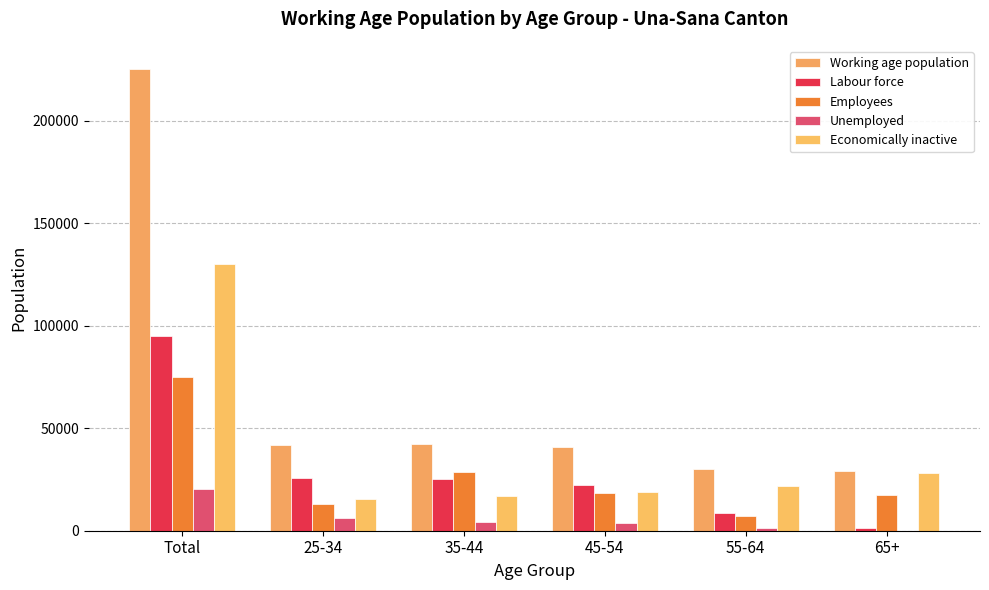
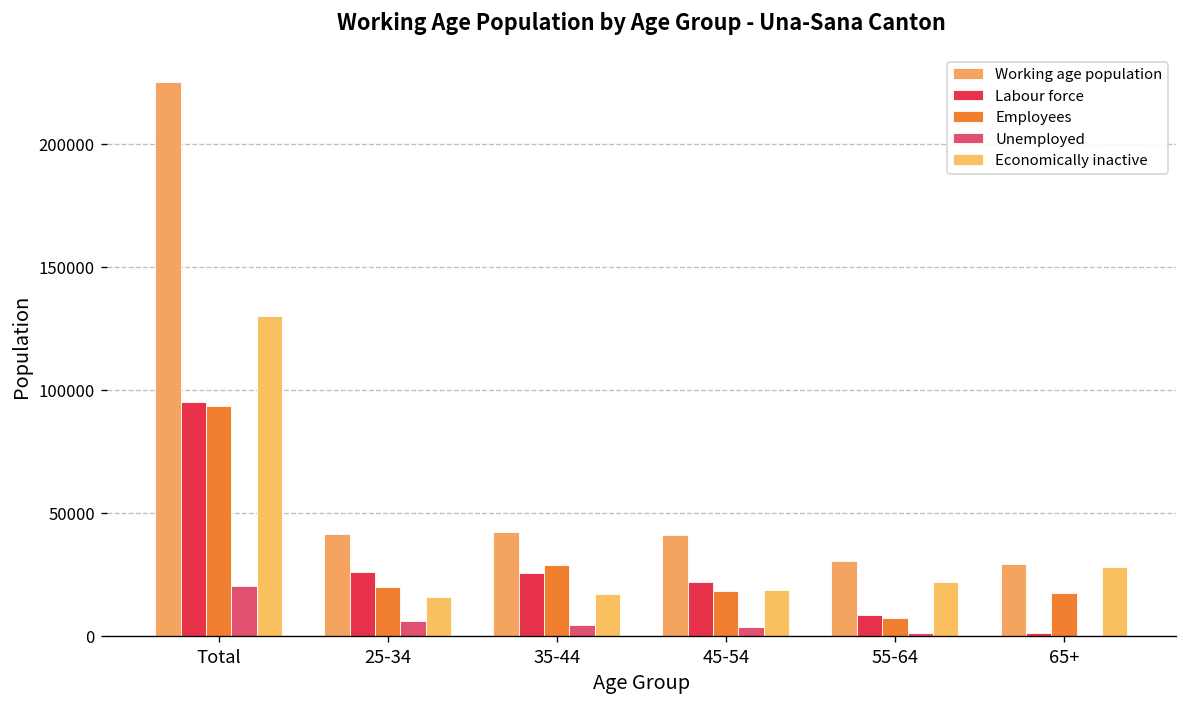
  {
    "Employees": {
-     "Total": 75000,
-     "25-34": 13000,
+     "Total": 94000,
+     "25-34": 20000,
      "35-44": 29000,
      "45-54": 18000,
      "55-64": 7000,
      "65+": 17000
    }
  }
